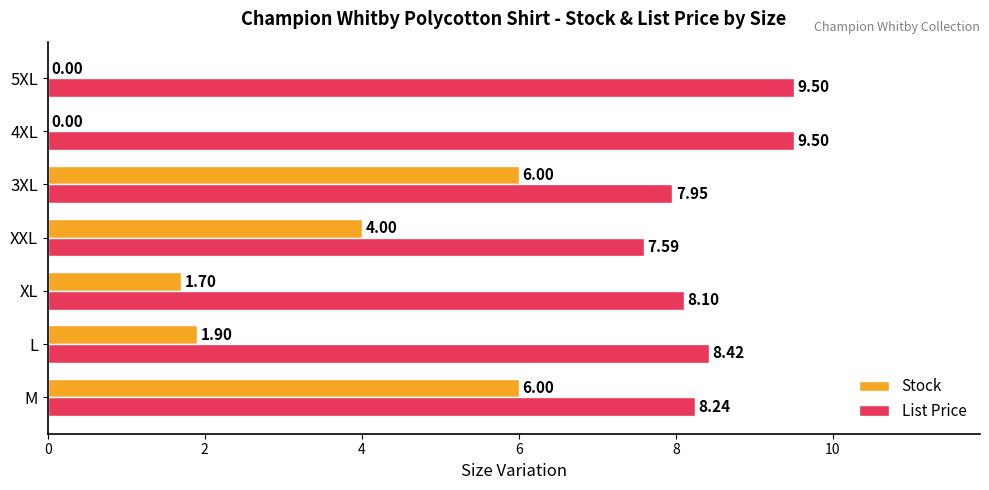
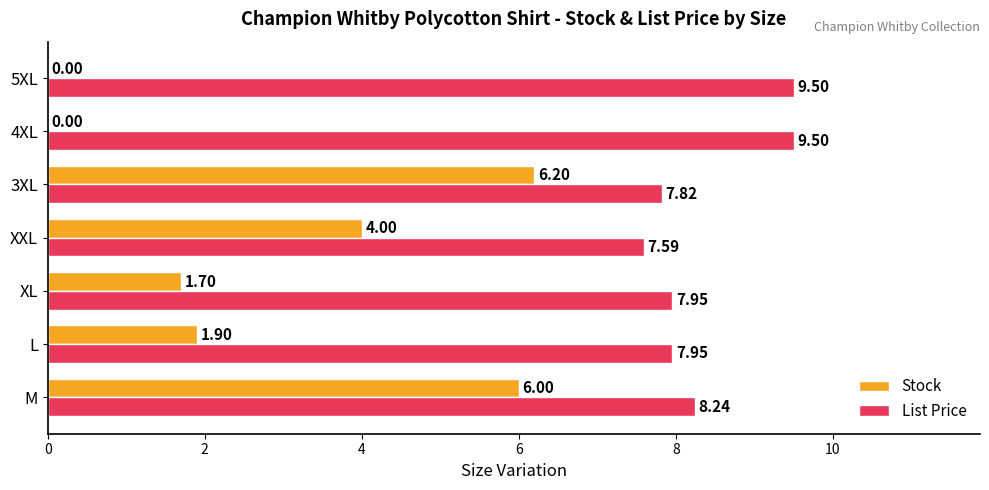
  {
    "Stock": {
      "5XL": 0.00,
      "4XL": 0.00,
-     "3XL": 6.00,
+     "3XL": 6.20,
      "XXL": 4.00,
      "XL": 1.70,
      "L": 1.90,
      "M": 6.00
    },
    "List Price": {
      "5XL": 9.50,
      "4XL": 9.50,
-     "3XL": 7.95,
+     "3XL": 7.82,
      "XXL": 7.59,
-     "XL": 8.10,
-     "L": 8.42,
+     "XL": 7.95,
+     "L": 7.95,
      "M": 8.24
    }
  }
